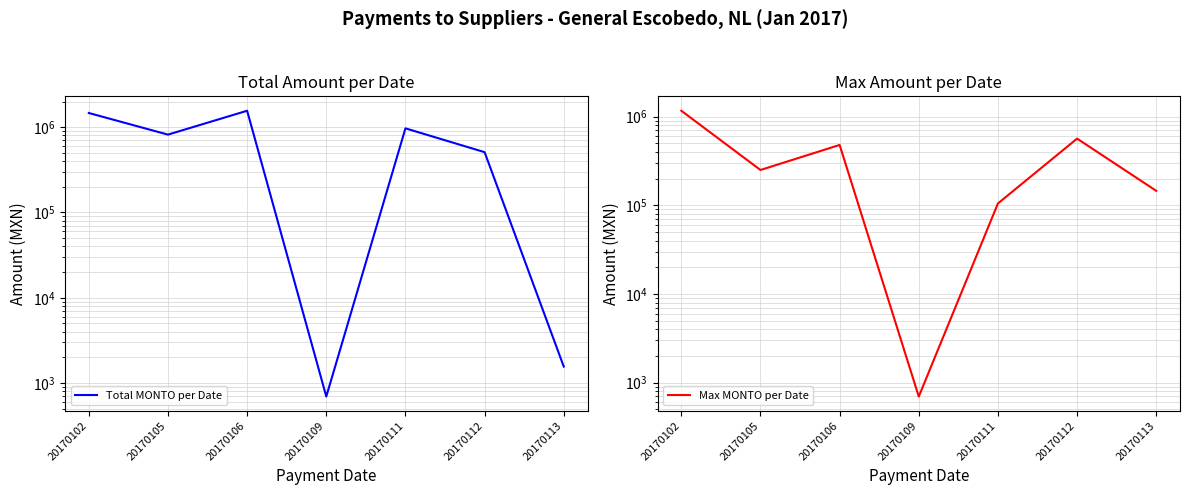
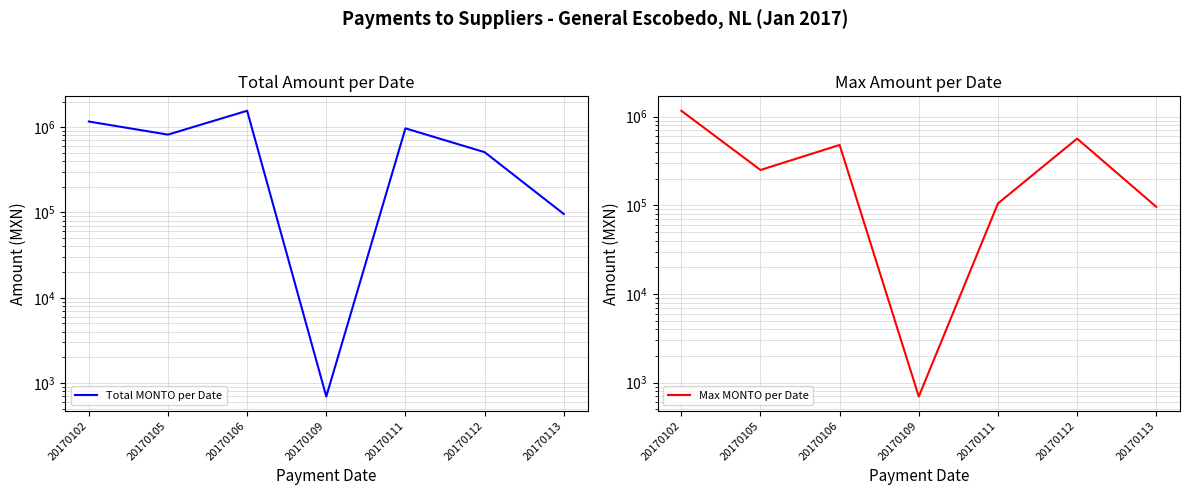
  {
    "Total Amount per Date": {
-     "20170102": 1500000,
+     "20170102": 1200000,
      "20170105": 800000,
      "20170106": 1600000,
      "20170109": 700,
      "20170111": 1000000,
      "20170112": 500000,
-     "20170113": 1600
+     "20170113": 100000
    },
    "Max Amount per Date": {
      "20170102": 1200000,
      "20170105": 250000,
      "20170106": 500000,
      "20170109": 700,
      "20170111": 100000,
      "20170112": 600000,
-     "20170113": 150000
+     "20170113": 100000
    }
  }
